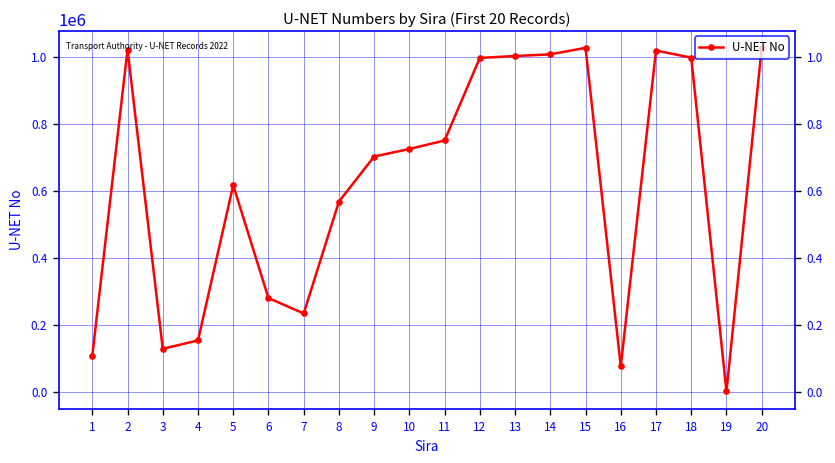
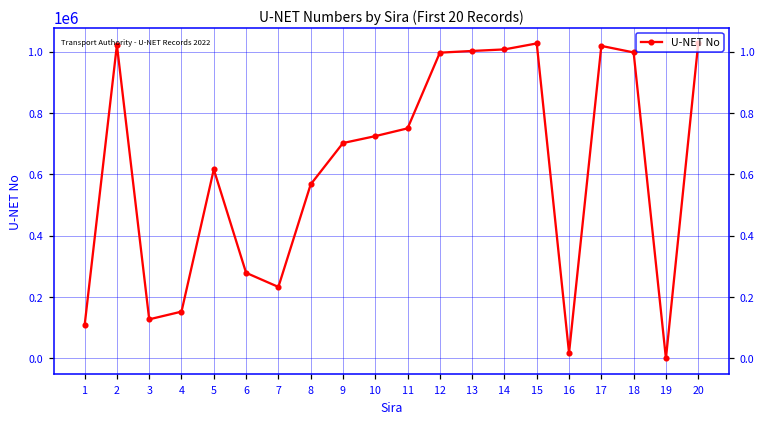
  {
    "1": 110000,
    "3": 130000,
    "4": 150000,
    "5": 620000,
    "6": 280000,
    "7": 230000,
    "8": 570000,
    "9": 700000,
    "10": 720000,
    "11": 750000,
    "12": 1000000,
    "13": 1000000,
    "14": 1010000,
    "15": 1030000,
-   "16": 80000,
+   "16": 20000,
    "17": 1020000,
    "18": 1000000,
    "19": 0
  }
